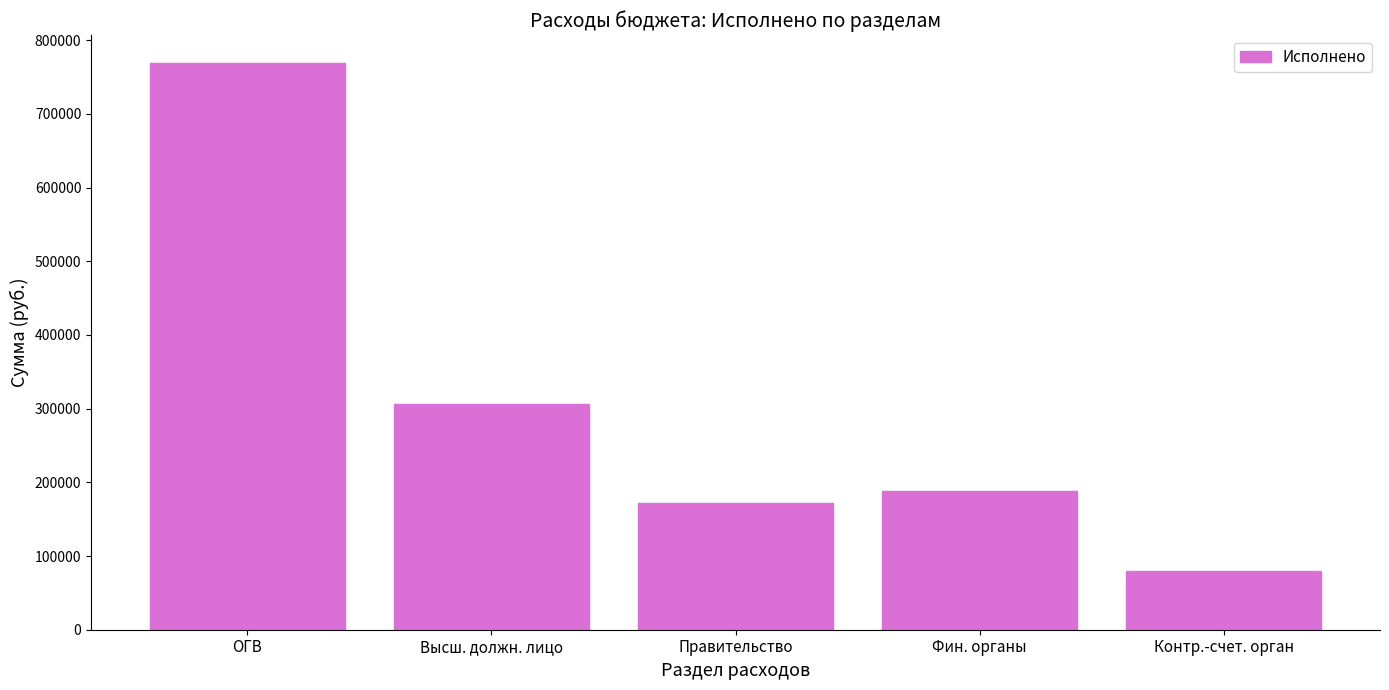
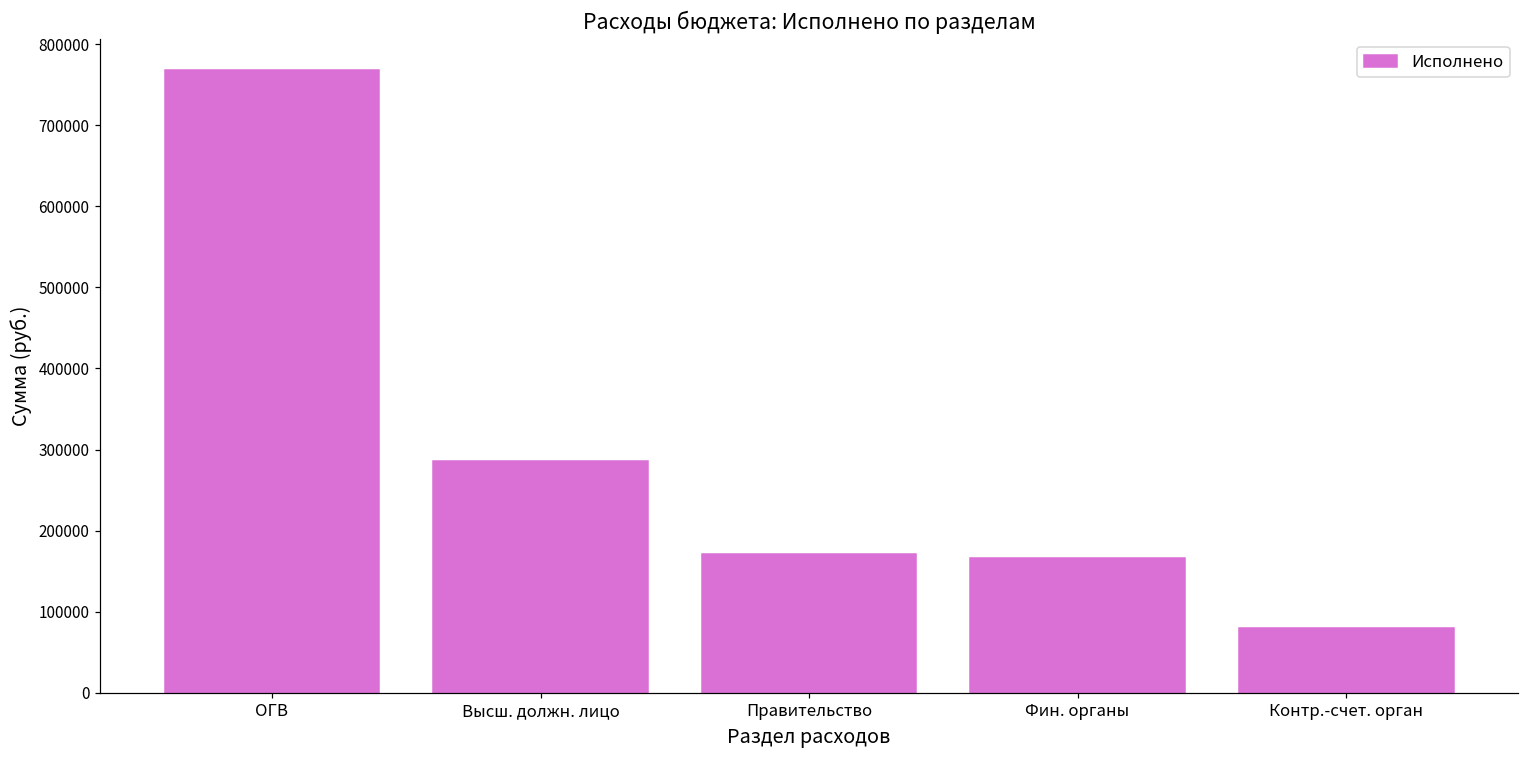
  {
    "ОГВ": 770000,
-   "Высш. должн. лицо": 310000,
+   "Высш. должн. лицо": 290000,
    "Правительство": 170000,
-   "Фин. органы": 190000,
+   "Фин. органы": 170000,
    "Контр.-счет. орган": 80000
  }
